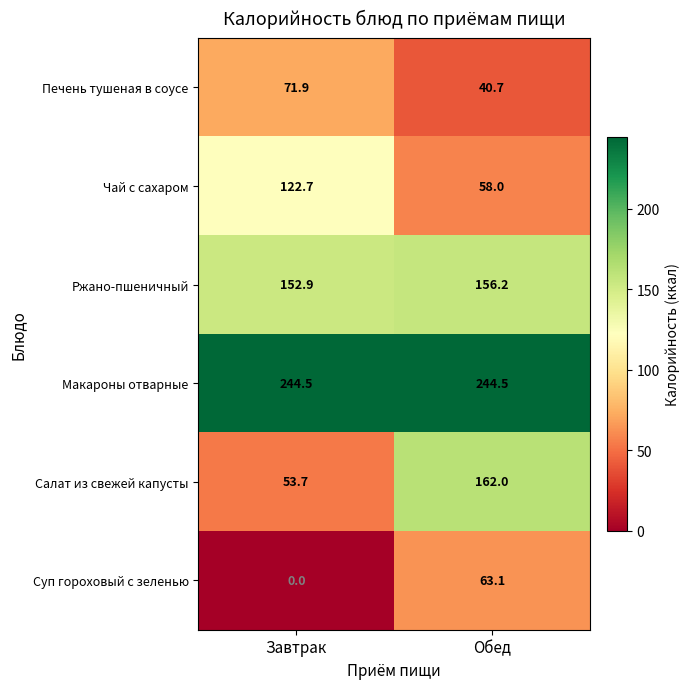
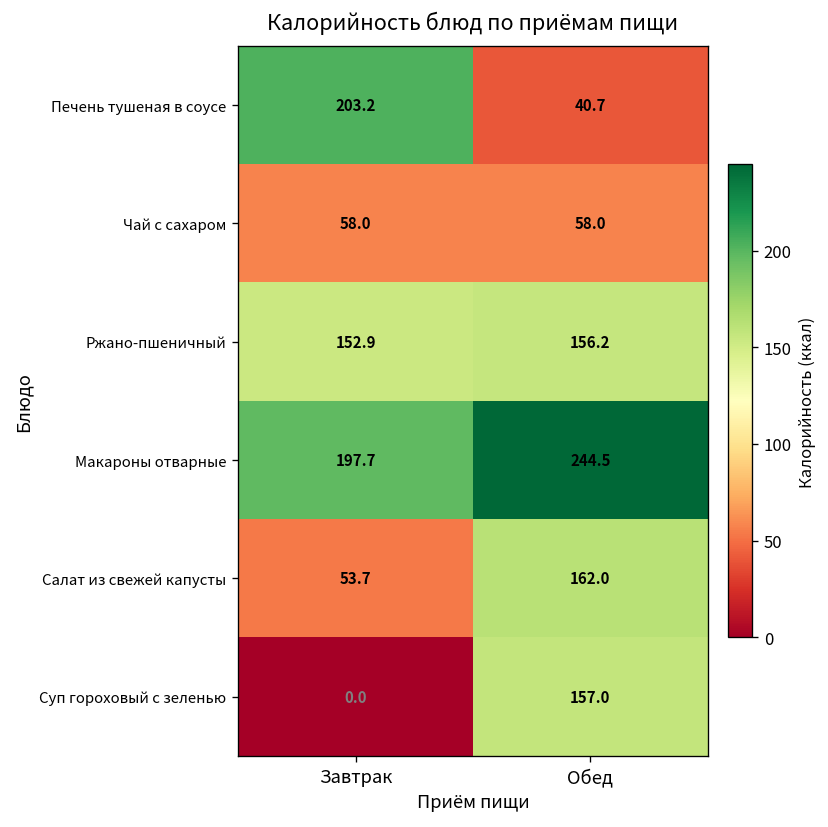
  {
    "Печень тушеная в соусе": {
-     "Завтрак": 71.9,
+     "Завтрак": 203.2,
      "Обед": 40.7
    },
    "Чай с сахаром": {
-     "Завтрак": 122.7,
+     "Завтрак": 58.0,
      "Обед": 58.0
    },
    "Ржано-пшеничный": {
      "Завтрак": 152.9,
      "Обед": 156.2
    },
    "Макароны отварные": {
-     "Завтрак": 244.5,
+     "Завтрак": 197.7,
      "Обед": 244.5
    },
    "Салат из свежей капусты": {
      "Завтрак": 53.7,
      "Обед": 162.0
    },
    "Суп гороховый с зеленью": {
      "Завтрак": 0.0,
-     "Обед": 63.1
+     "Обед": 157.0
    }
  }
